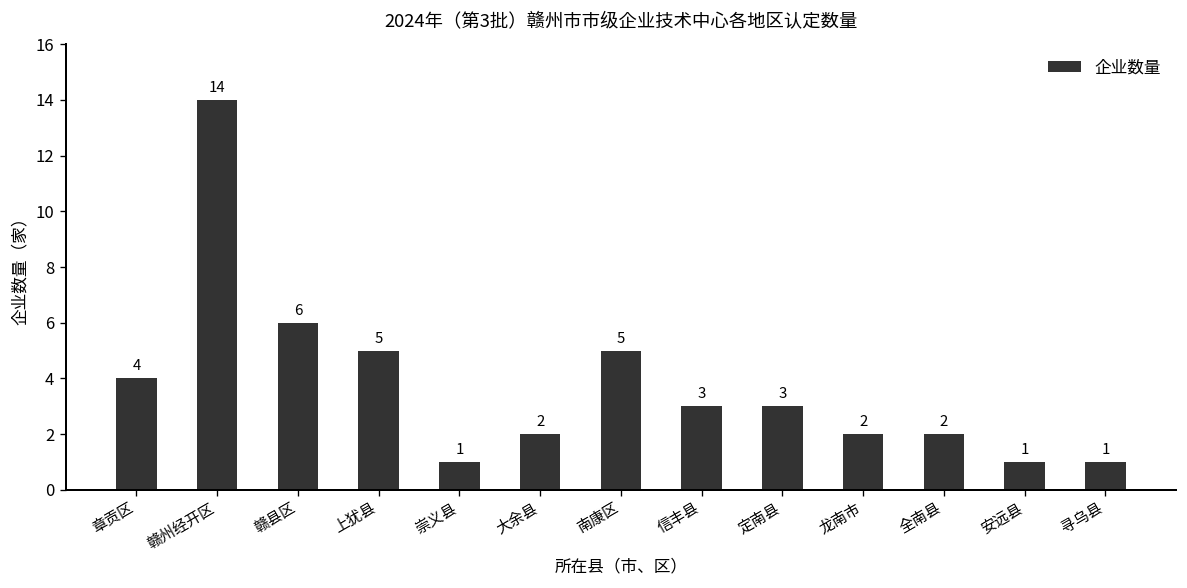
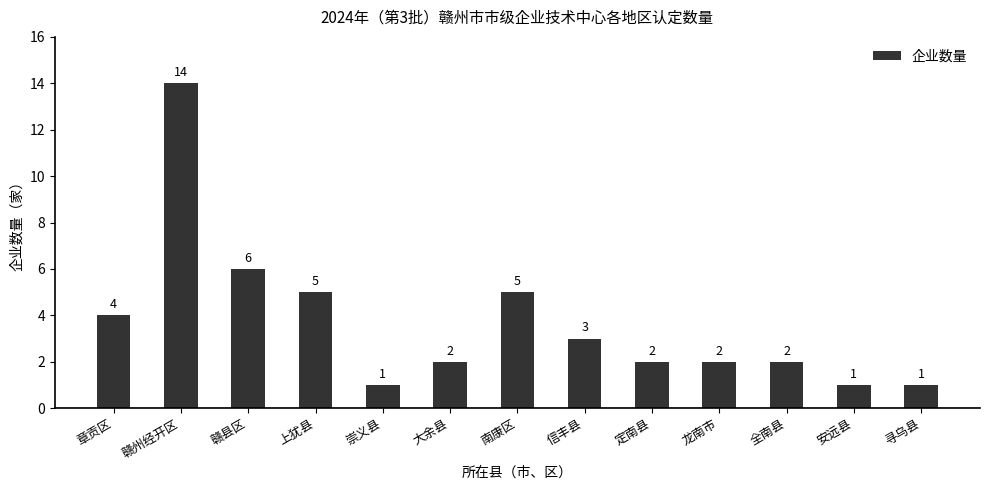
  {
    "章贡区": 4,
    "赣州经开区": 14,
    "赣县区": 6,
    "上犹县": 5,
    "崇义县": 1,
    "大余县": 2,
    "南康区": 5,
    "信丰县": 3,
-   "定南县": 3,
+   "定南县": 2,
    "龙南市": 2,
    "全南县": 2,
    "安远县": 1,
    "寻乌县": 1
  }
